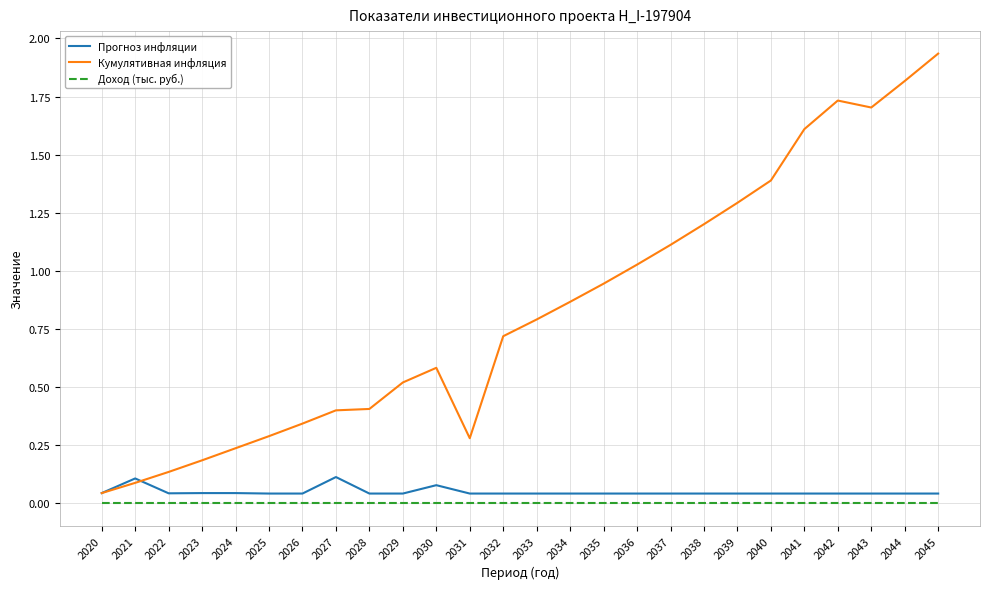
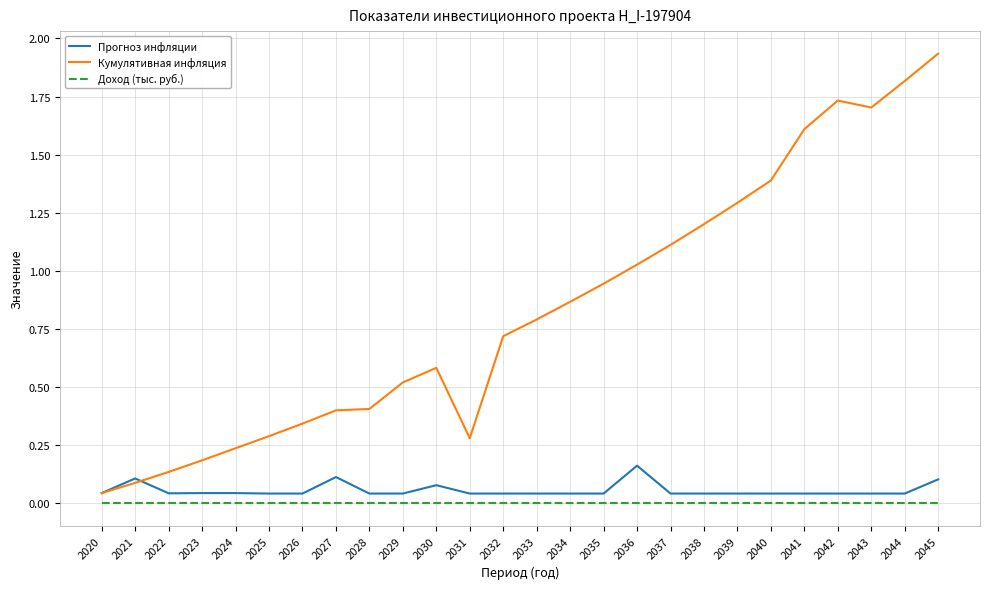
  {
    "Прогноз инфляции": {
      "2021": 0.11,
      "2022": 0.04,
      "2023": 0.04,
      "2024": 0.04,
      "2025": 0.04,
      "2026": 0.04,
      "2027": 0.11,
      "2028": 0.04,
      "2029": 0.04,
      "2030": 0.08,
      "2031": 0.04,
      "2032": 0.04,
      "2033": 0.04,
      "2034": 0.04,
      "2035": 0.04,
-     "2036": 0.04,
+     "2036": 0.16,
      "2037": 0.04,
      "2038": 0.04,
      "2039": 0.04,
      "2040": 0.04,
      "2041": 0.04,
      "2042": 0.04,
      "2043": 0.04,
      "2044": 0.04,
-     "2045": 0.04
+     "2045": 0.10
    },
    "Кумулятивная инфляция": {
      "2021": 0.09,
      "2022": 0.14,
      "2023": 0.19,
      "2024": 0.24,
      "2025": 0.29,
      "2026": 0.34,
      "2027": 0.40,
      "2028": 0.41,
      "2029": 0.52,
      "2030": 0.58,
      "2031": 0.28,
      "2032": 0.72,
      "2033": 0.79,
      "2034": 0.87,
      "2035": 0.95,
      "2036": 1.03,
      "2037": 1.11,
      "2038": 1.20,
      "2039": 1.29,
      "2040": 1.39,
      "2041": 1.61,
      "2042": 1.73,
      "2043": 1.70,
      "2044": 1.82,
      "2045": 1.94
    },
    "Доход (тыс. руб.)": {
      "2020": 0.00,
      "2021": 0.00,
      "2022": 0.00,
      "2023": 0.00,
      "2024": 0.00,
      "2025": 0.00,
      "2026": 0.00,
      "2027": 0.00,
      "2028": 0.00,
      "2029": 0.00,
      "2030": 0.00,
      "2031": 0.00,
      "2032": 0.00,
      "2033": 0.00,
      "2034": 0.00,
      "2035": 0.00,
      "2036": 0.00,
      "2037": 0.00,
      "2038": 0.00,
      "2039": 0.00,
      "2040": 0.00,
      "2041": 0.00,
      "2042": 0.00,
      "2043": 0.00,
      "2044": 0.00,
      "2045": 0.00
    }
  }
